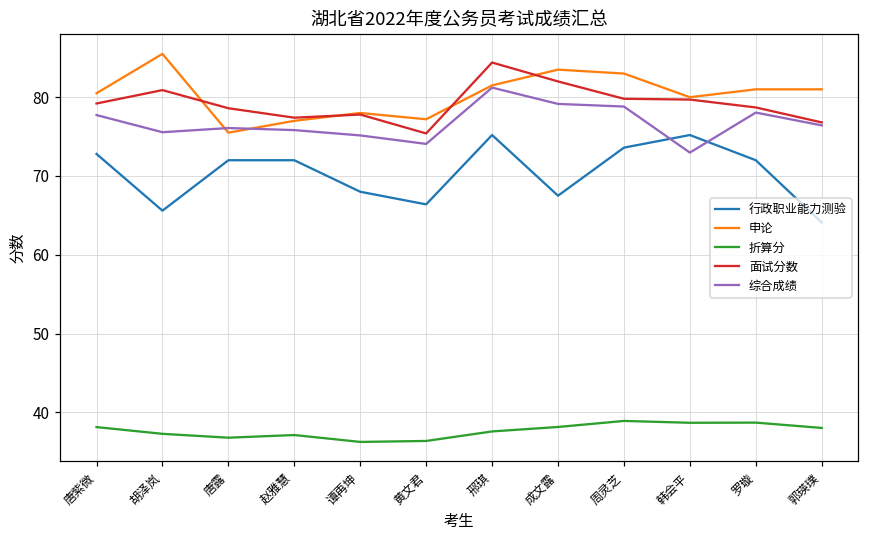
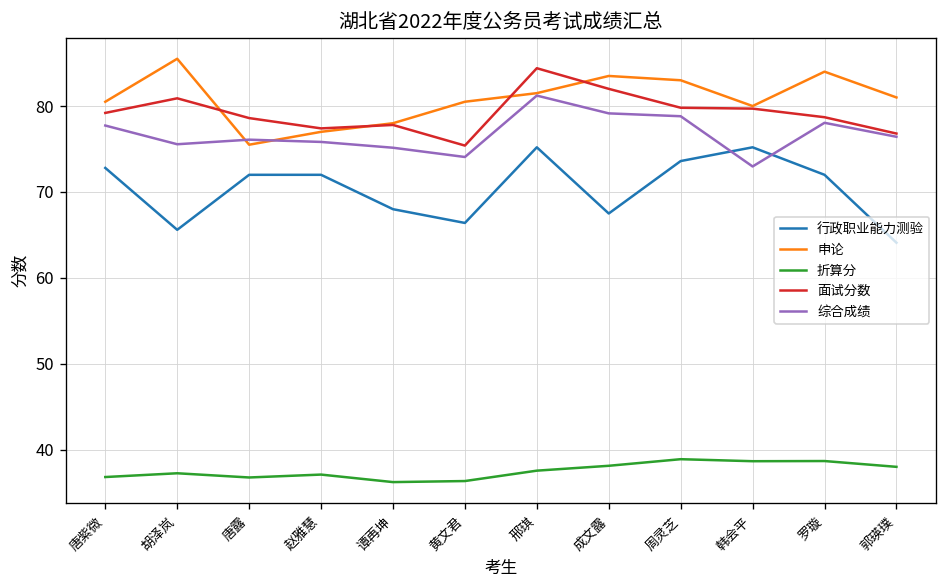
  {
    "行政职业能力测验": {
      "唐紫微": 73,
      "胡泽岚": 66,
      "唐露": 72,
      "赵雅慧": 72,
      "谭再坤": 68,
      "黄文君": 66,
      "邢琪": 75,
      "成文露": 68,
      "周灵芝": 74,
      "韩会平": 75,
      "罗璇": 72
    },
    "申论": {
      "唐紫微": 81,
      "胡泽岚": 86,
      "唐露": 76,
      "赵雅慧": 77,
-     "黄文君": 77,
+     "黄文君": 81,
      "成文露": 84,
      "周灵芝": 83,
-     "罗璇": 81,
+     "罗璇": 84,
      "郭瑛璞": 81
    },
    "折算分": {
-     "唐紫微": 38,
+     "唐紫微": 37,
      "胡泽岚": 37,
      "唐露": 37,
      "赵雅慧": 37,
      "谭再坤": 36,
      "黄文君": 36,
      "邢琪": 38,
      "成文露": 38,
      "周灵芝": 39,
      "韩会平": 39,
      "罗璇": 39,
      "郭瑛璞": 38
    },
    "面试分数": {
      "唐紫微": 79,
      "胡泽岚": 81,
      "唐露": 79,
      "赵雅慧": 77,
      "黄文君": 75,
      "邢琪": 84,
      "成文露": 82,
      "周灵芝": 80,
      "罗璇": 79,
      "郭瑛璞": 77
    },
    "综合成绩": {
      "唐紫微": 78,
      "胡泽岚": 76,
      "唐露": 76,
      "赵雅慧": 76,
      "谭再坤": 75,
      "黄文君": 74,
      "成文露": 79,
      "周灵芝": 79,
      "韩会平": 73,
      "罗璇": 78,
      "郭瑛璞": 76
    }
  }
